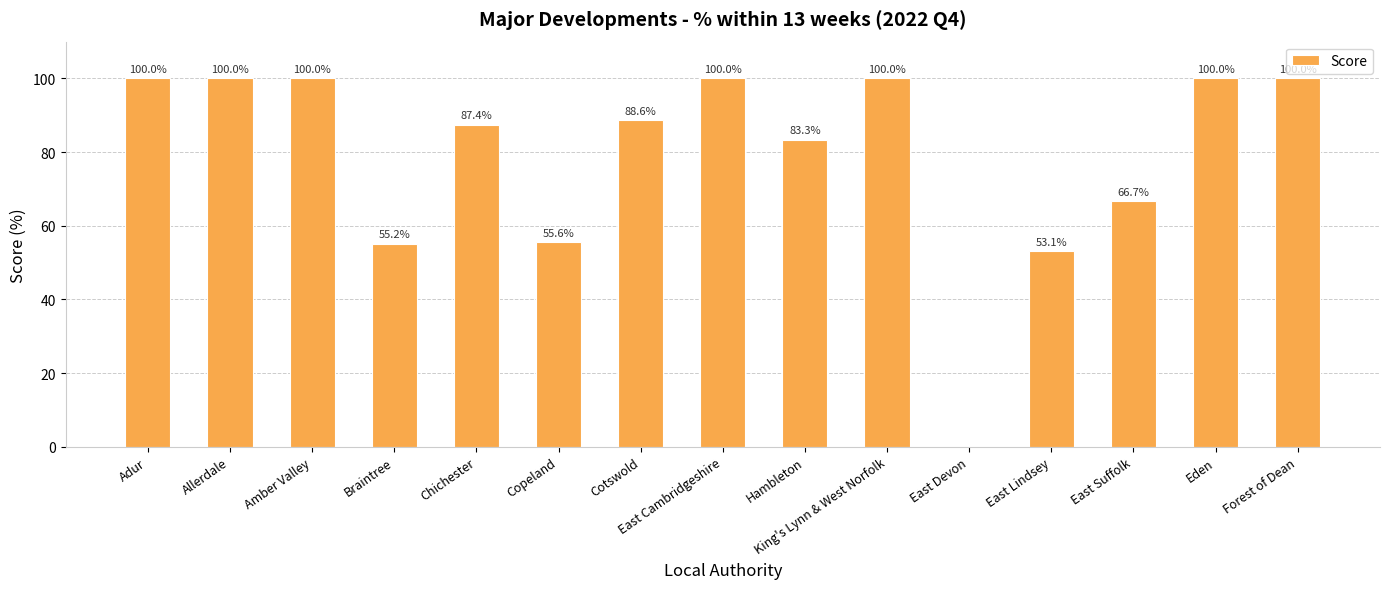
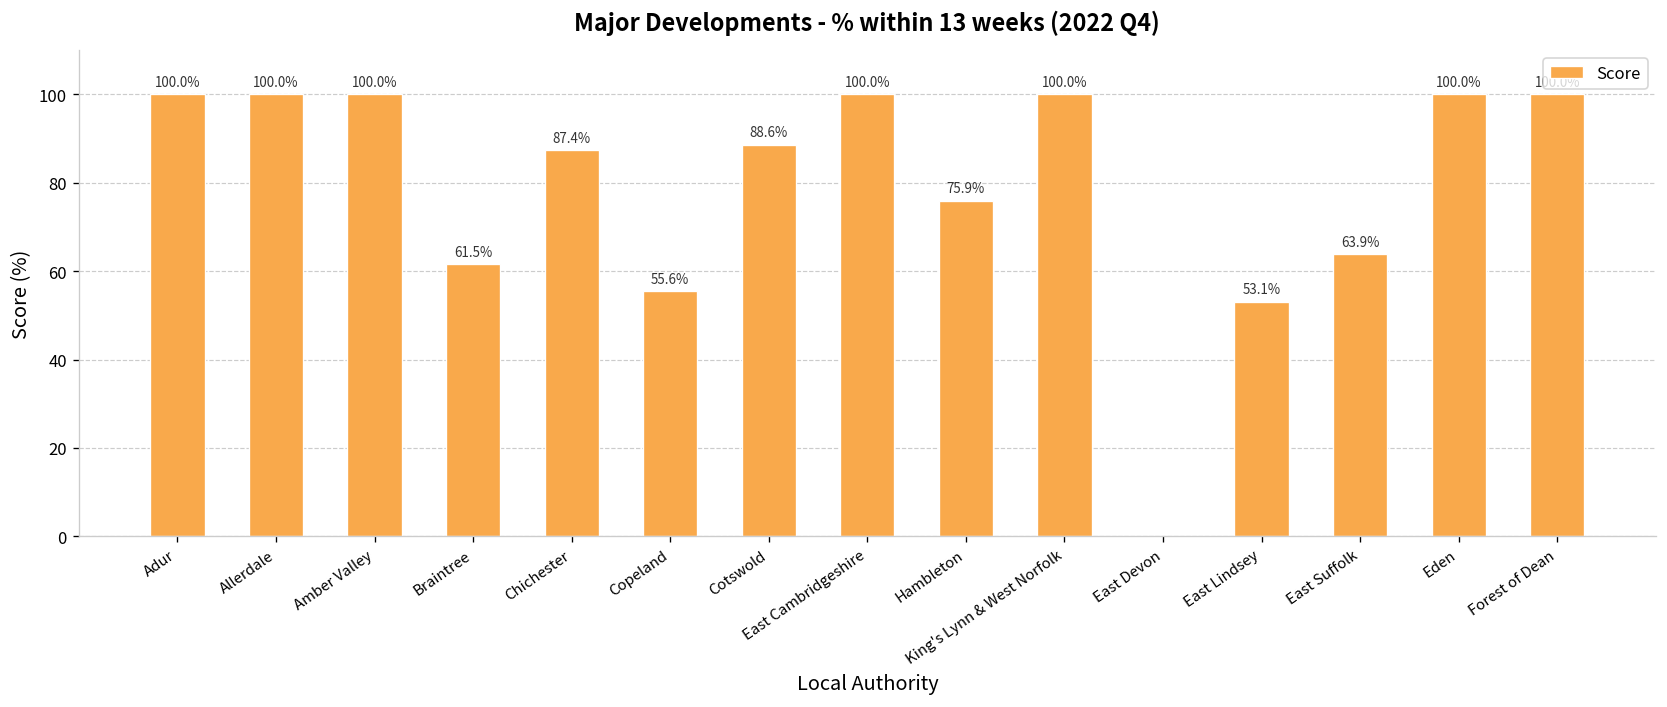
  {
    "Adur": "100.0%",
    "Allerdale": "100.0%",
    "Amber Valley": "100.0%",
-   "Braintree": "55.2%",
+   "Braintree": "61.5%",
    "Chichester": "87.4%",
    "Copeland": "55.6%",
    "Cotswold": "88.6%",
    "East Cambridgeshire": "100.0%",
-   "Hambleton": "83.3%",
+   "Hambleton": "75.9%",
    "King's Lynn & West Norfolk": "100.0%",
    "East Lindsey": "53.1%",
-   "East Suffolk": "66.7%",
+   "East Suffolk": "63.9%",
    "Eden": "100.0%"
  }
